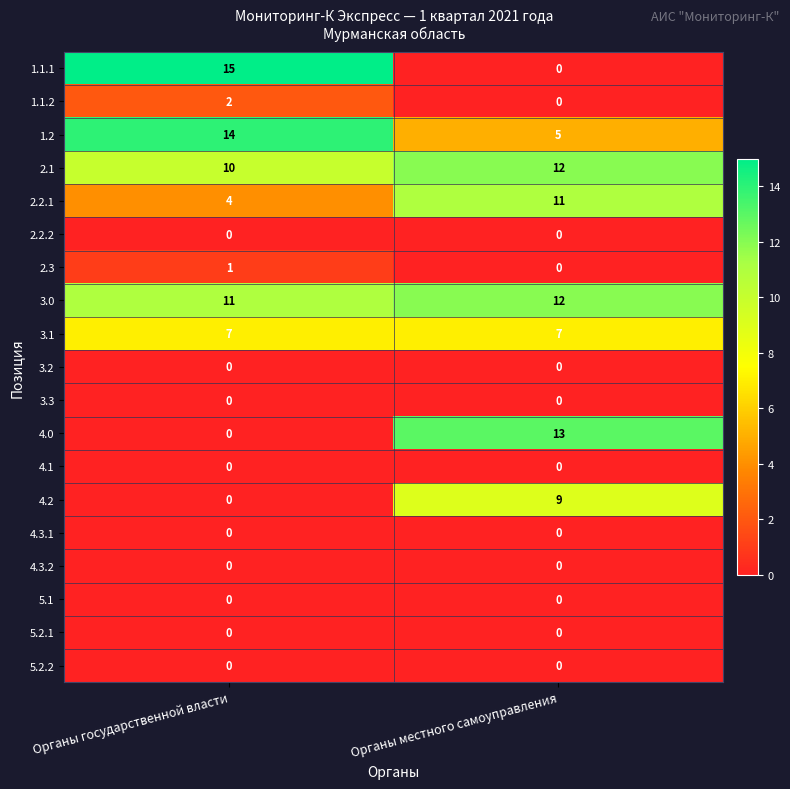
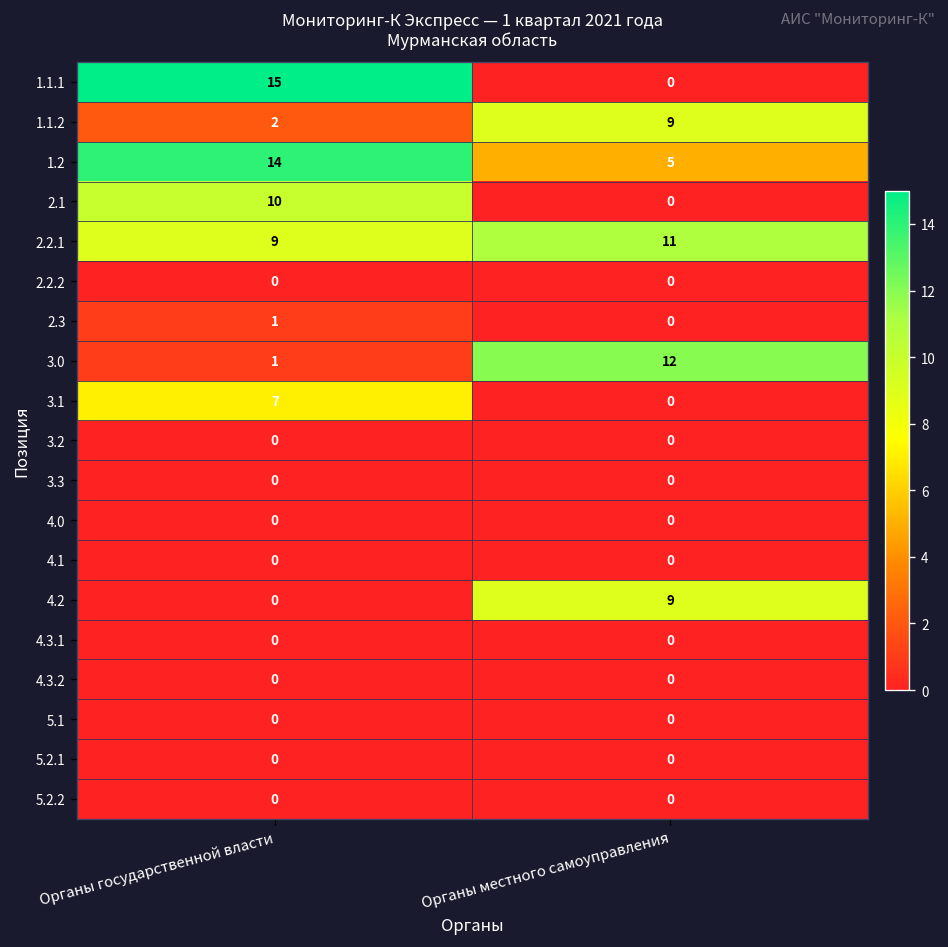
  {
    "1.1.1": {
      "Органы государственной власти": 15,
      "Органы местного самоуправления": 0
    },
    "1.1.2": {
      "Органы государственной власти": 2,
-     "Органы местного самоуправления": 0
+     "Органы местного самоуправления": 9
    },
    "1.2": {
      "Органы государственной власти": 14,
      "Органы местного самоуправления": 5
    },
    "2.1": {
      "Органы государственной власти": 10,
-     "Органы местного самоуправления": 12
+     "Органы местного самоуправления": 0
    },
    "2.2.1": {
-     "Органы государственной власти": 4,
+     "Органы государственной власти": 9,
      "Органы местного самоуправления": 11
    },
    "2.2.2": {
      "Органы государственной власти": 0,
      "Органы местного самоуправления": 0
    },
    "2.3": {
      "Органы государственной власти": 1,
      "Органы местного самоуправления": 0
    },
    "3.0": {
-     "Органы государственной власти": 11,
+     "Органы государственной власти": 1,
      "Органы местного самоуправления": 12
    },
    "3.1": {
      "Органы государственной власти": 7,
-     "Органы местного самоуправления": 7
+     "Органы местного самоуправления": 0
    },
    "3.2": {
      "Органы государственной власти": 0,
      "Органы местного самоуправления": 0
    },
    "3.3": {
      "Органы государственной власти": 0,
      "Органы местного самоуправления": 0
    },
    "4.0": {
      "Органы государственной власти": 0,
-     "Органы местного самоуправления": 13
+     "Органы местного самоуправления": 0
    },
    "4.1": {
      "Органы государственной власти": 0,
      "Органы местного самоуправления": 0
    },
    "4.2": {
      "Органы государственной власти": 0,
      "Органы местного самоуправления": 9
    },
    "4.3.1": {
      "Органы государственной власти": 0,
      "Органы местного самоуправления": 0
    },
    "4.3.2": {
      "Органы государственной власти": 0,
      "Органы местного самоуправления": 0
    },
    "5.1": {
      "Органы государственной власти": 0,
      "Органы местного самоуправления": 0
    },
    "5.2.1": {
      "Органы государственной власти": 0,
      "Органы местного самоуправления": 0
    },
    "5.2.2": {
      "Органы государственной власти": 0,
      "Органы местного самоуправления": 0
    }
  }
